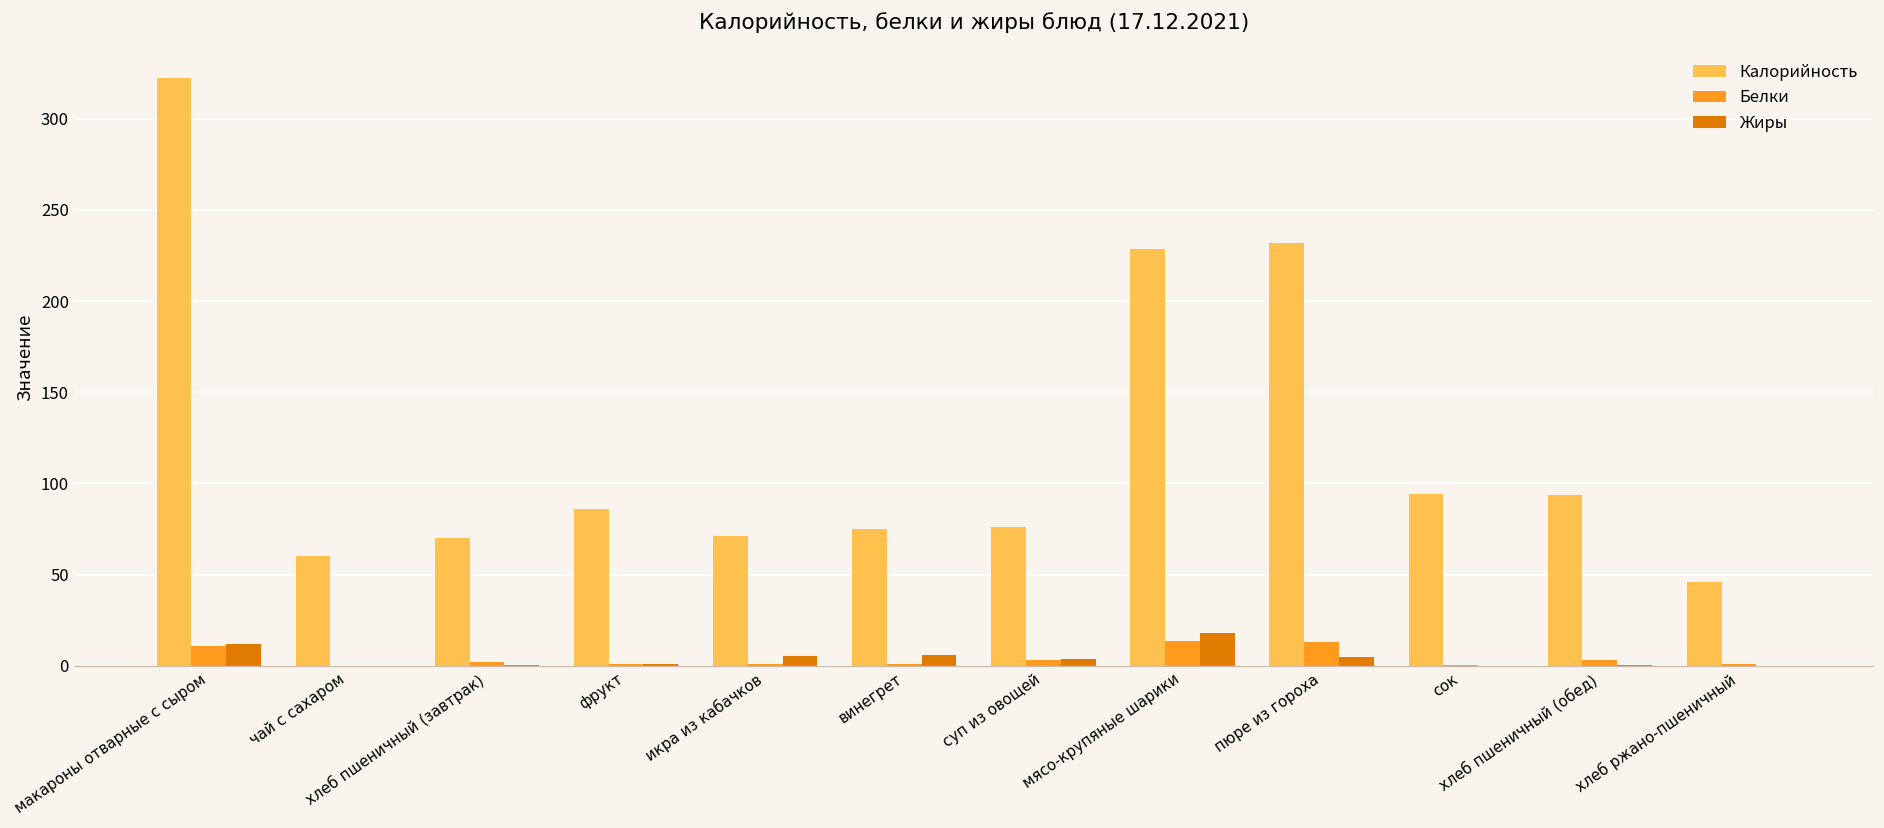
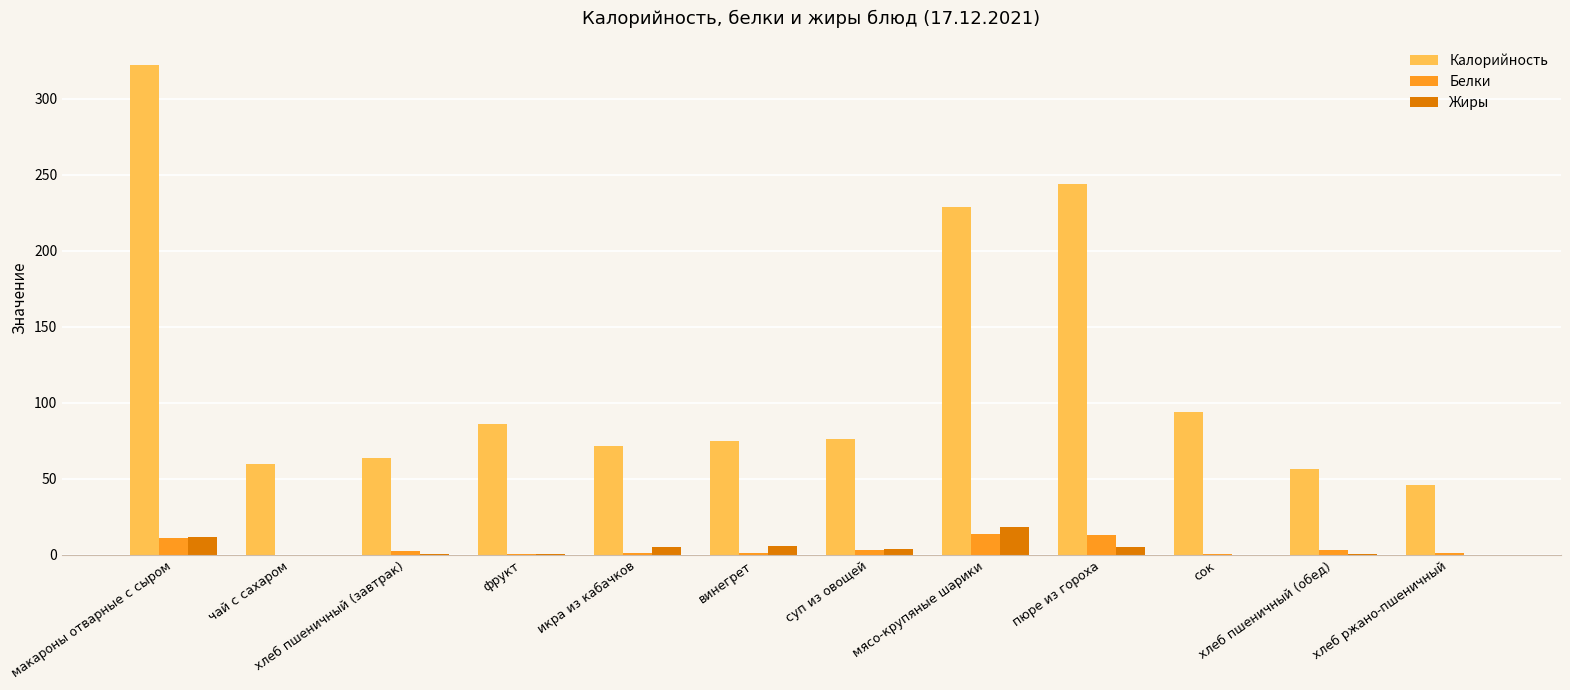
  {
    "Калорийность": {
      "макароны отварные с сыром": 322,
      "чай с сахаром": 60,
-     "хлеб пшеничный (завтрак)": 70,
+     "хлеб пшеничный (завтрак)": 64,
      "фрукт": 86,
      "икра из кабачков": 71,
      "винегрет": 75,
      "суп из овощей": 76,
      "мясо-крупяные шарики": 229,
-     "пюре из гороха": 232,
+     "пюре из гороха": 244,
      "сок": 94,
-     "хлеб пшеничный (обед)": 94,
+     "хлеб пшеничный (обед)": 56,
      "хлеб ржано-пшеничный": 46
    }
  }
